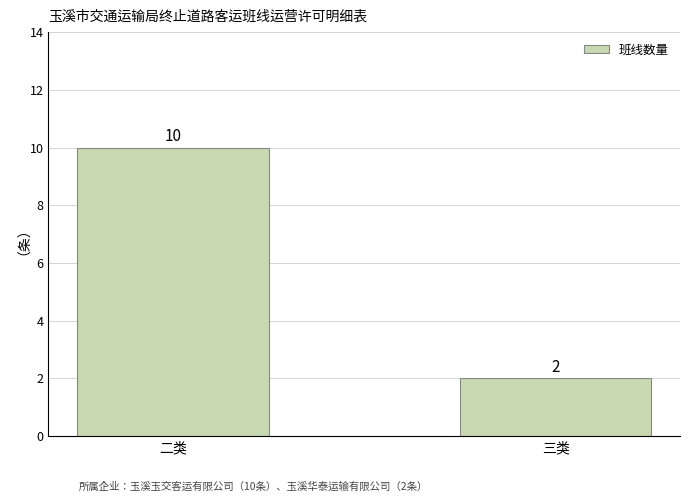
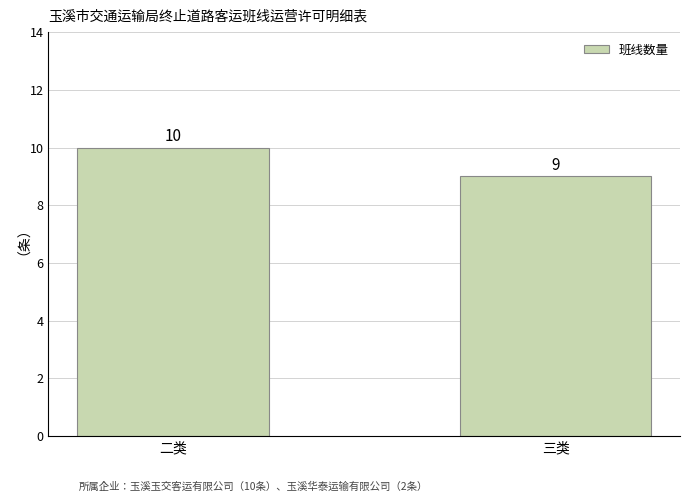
  {
    "二类": 10,
-   "三类": 2
+   "三类": 9
  }
